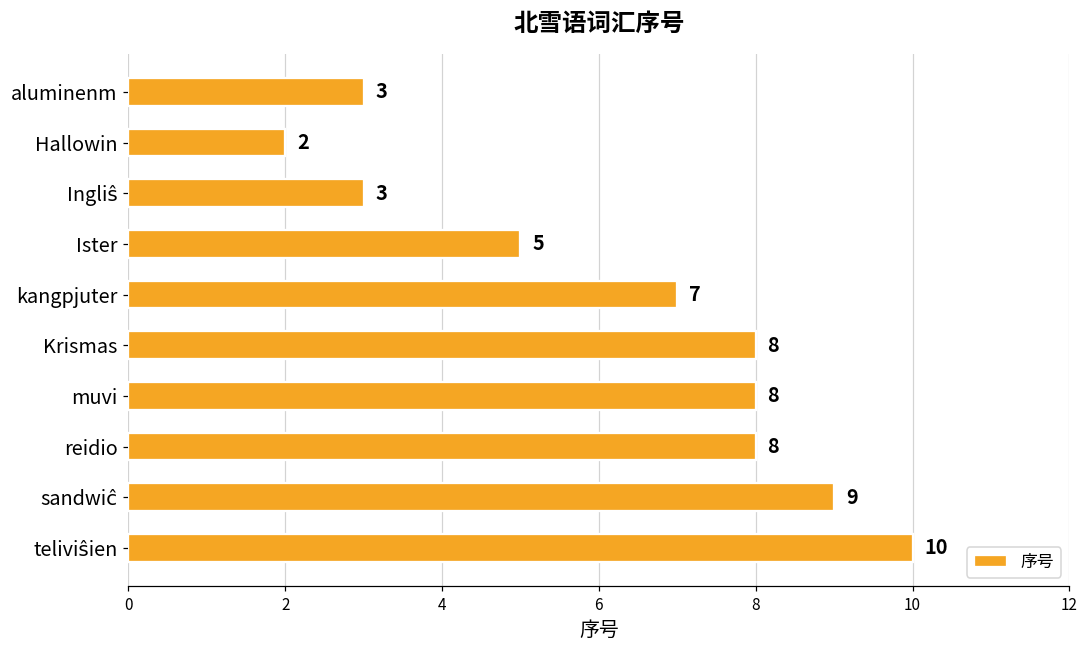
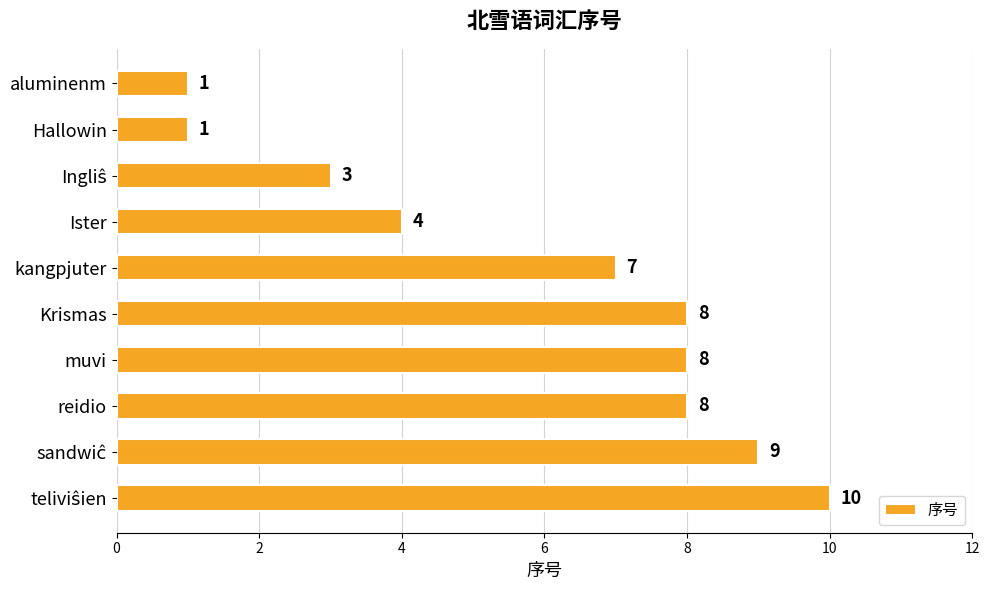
  {
-   "aluminenm": 3,
-   "Hallowin": 2,
+   "aluminenm": 1,
+   "Hallowin": 1,
    "Ingliŝ": 3,
-   "Ister": 5,
+   "Ister": 4,
    "kangpjuter": 7,
    "Krismas": 8,
    "muvi": 8,
    "reidio": 8,
    "sandwiĉ": 9,
    "teliviŝien": 10
  }
